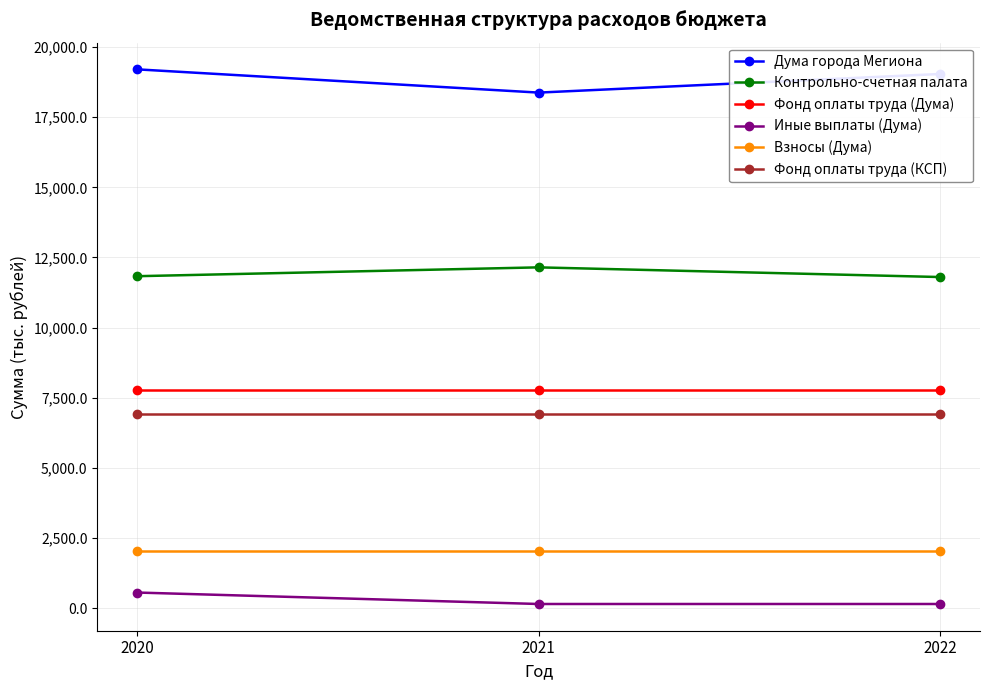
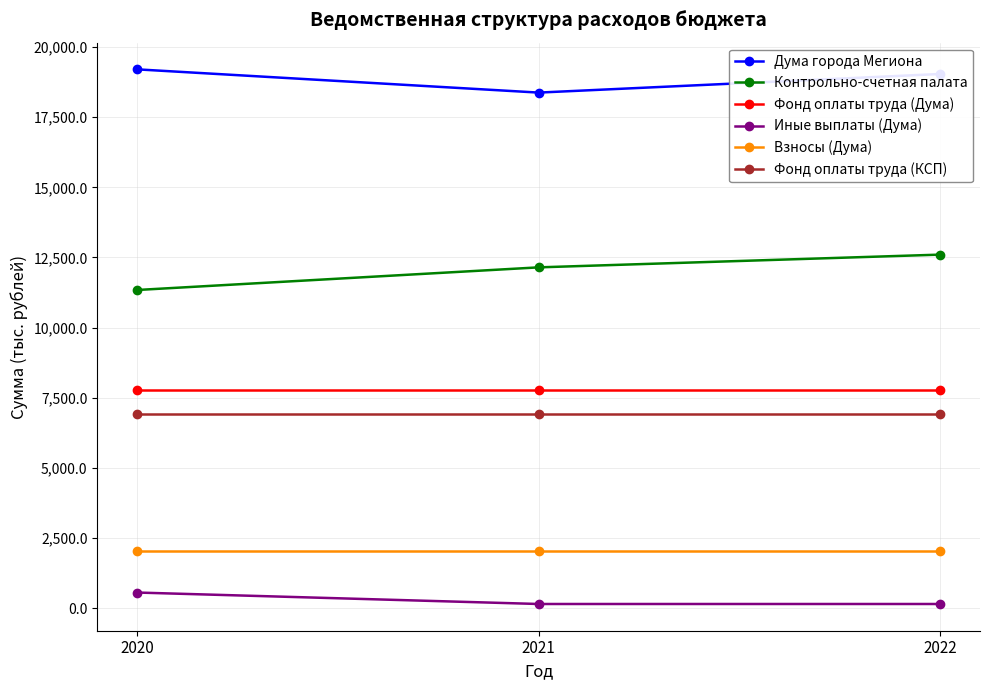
  {
    "Дума города Мегиона": {
      "2020": "19,200",
      "2021": "18,400"
    },
    "Контрольно-счетная палата": {
-     "2020": "11,800",
+     "2020": "11,300",
      "2021": "12,100",
-     "2022": "11,800"
+     "2022": "12,600"
    },
    "Фонд оплаты труда (Дума)": {
      "2020": "7,800",
      "2021": "7,800",
      "2022": "7,800"
    },
    "Иные выплаты (Дума)": {
      "2020": "600",
      "2021": "100",
      "2022": "100"
    },
    "Взносы (Дума)": {
      "2020": "2,000",
      "2021": "2,000",
      "2022": "2,000"
    },
    "Фонд оплаты труда (КСП)": {
      "2020": "6,900",
      "2021": "6,900",
      "2022": "6,900"
    }
  }
